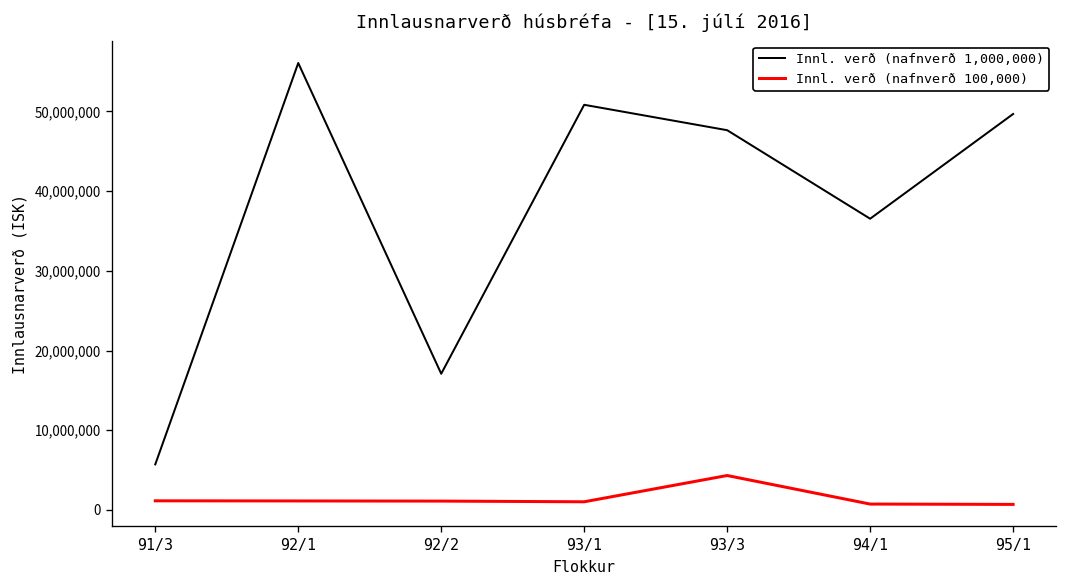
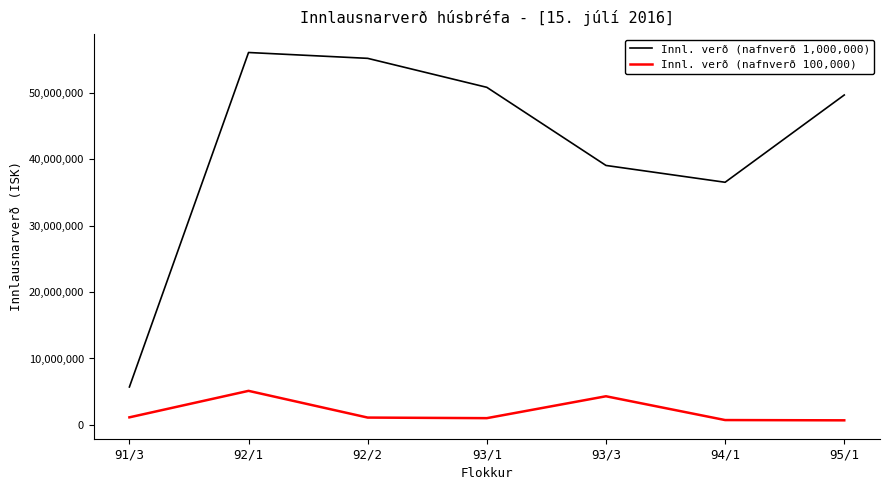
  {
    "Innl. verð (nafnverð 1,000,000)": {
      "91/3": "6,000,000",
      "92/1": "56,000,000",
-     "92/2": "17,000,000",
+     "92/2": "55,000,000",
      "93/1": "51,000,000",
-     "93/3": "48,000,000",
+     "93/3": "39,000,000",
      "94/1": "37,000,000",
      "95/1": "50,000,000"
    },
    "Innl. verð (nafnverð 100,000)": {
      "91/3": "1,000,000",
-     "92/1": "1,000,000",
+     "92/1": "5,000,000",
      "92/2": "1,000,000",
      "93/1": "1,000,000",
      "93/3": "4,000,000",
      "94/1": "1,000,000",
      "95/1": "1,000,000"
    }
  }
